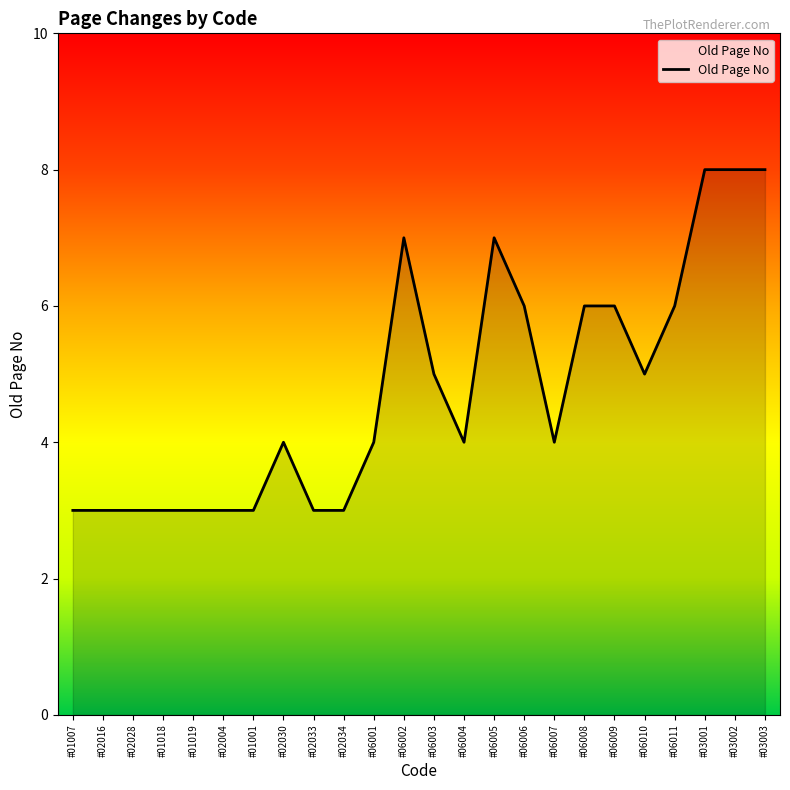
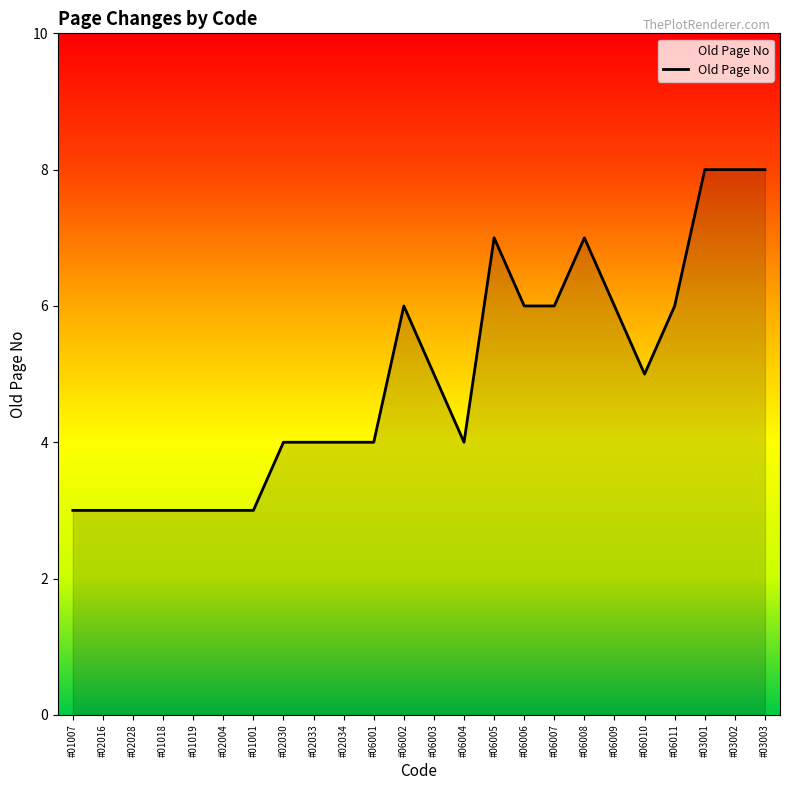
  {
    "#01007": 3,
    "#02016": 3,
    "#02028": 3,
    "#01018": 3,
    "#01019": 3,
    "#02004": 3,
    "#01001": 3,
    "#02030": 4,
-   "#02033": 3,
-   "#02034": 3,
+   "#02033": 4,
+   "#02034": 4,
    "#06001": 4,
-   "#06002": 7,
+   "#06002": 6,
    "#06003": 5,
    "#06004": 4,
    "#06005": 7,
    "#06006": 6,
-   "#06007": 4,
-   "#06008": 6,
+   "#06007": 6,
+   "#06008": 7,
    "#06009": 6,
    "#06010": 5,
    "#06011": 6,
    "#03001": 8,
    "#03002": 8,
    "#03003": 8
  }
